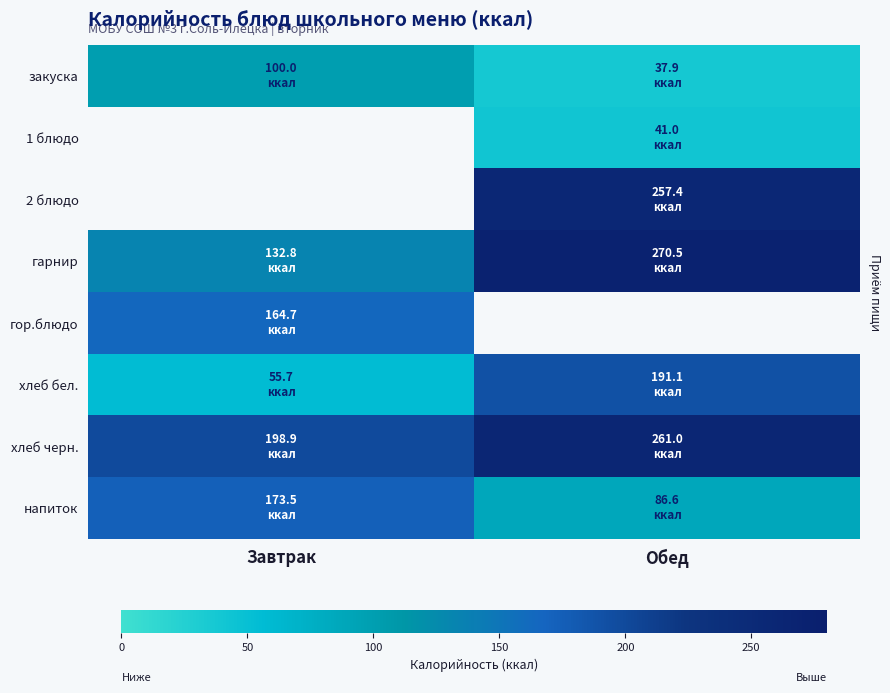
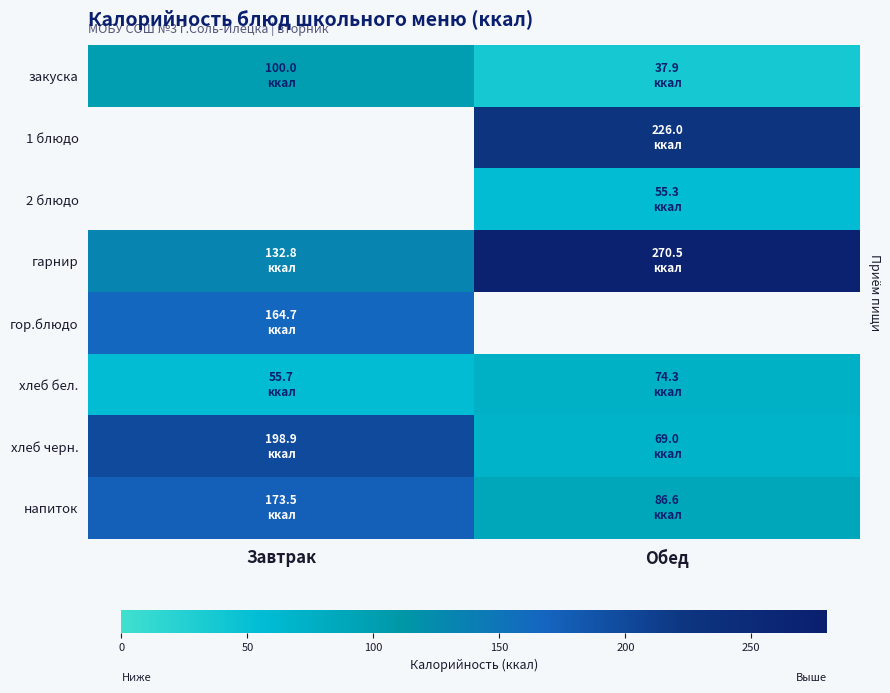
  {
    "закуска": {
      "Завтрак": 100.0,
      "Обед": 37.9
    },
    "1 блюдо": {
-     "Обед": 41.0
+     "Обед": 226.0
    },
    "2 блюдо": {
-     "Обед": 257.4
+     "Обед": 55.3
    },
    "гарнир": {
      "Завтрак": 132.8,
      "Обед": 270.5
    },
    "гор.блюдо": {
      "Завтрак": 164.7
    },
    "хлеб бел.": {
      "Завтрак": 55.7,
-     "Обед": 191.1
+     "Обед": 74.3
    },
    "хлеб черн.": {
      "Завтрак": 198.9,
-     "Обед": 261.0
+     "Обед": 69.0
    },
    "напиток": {
      "Завтрак": 173.5,
      "Обед": 86.6
    }
  }
